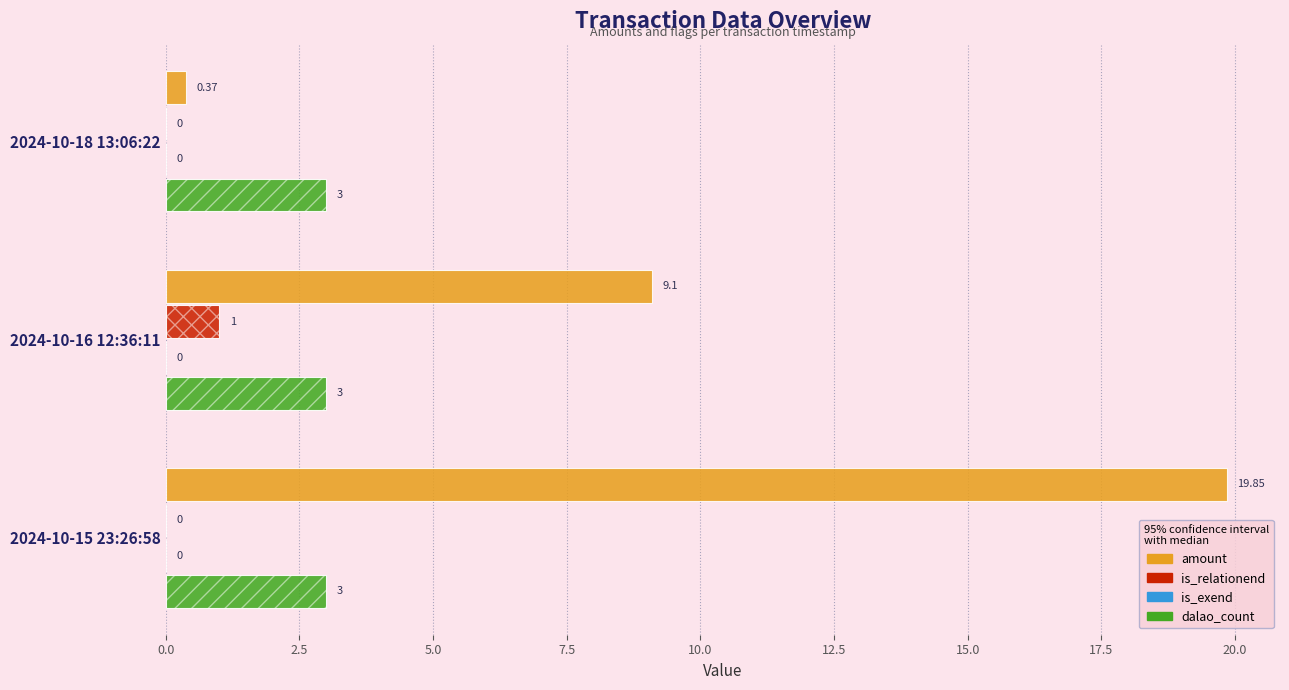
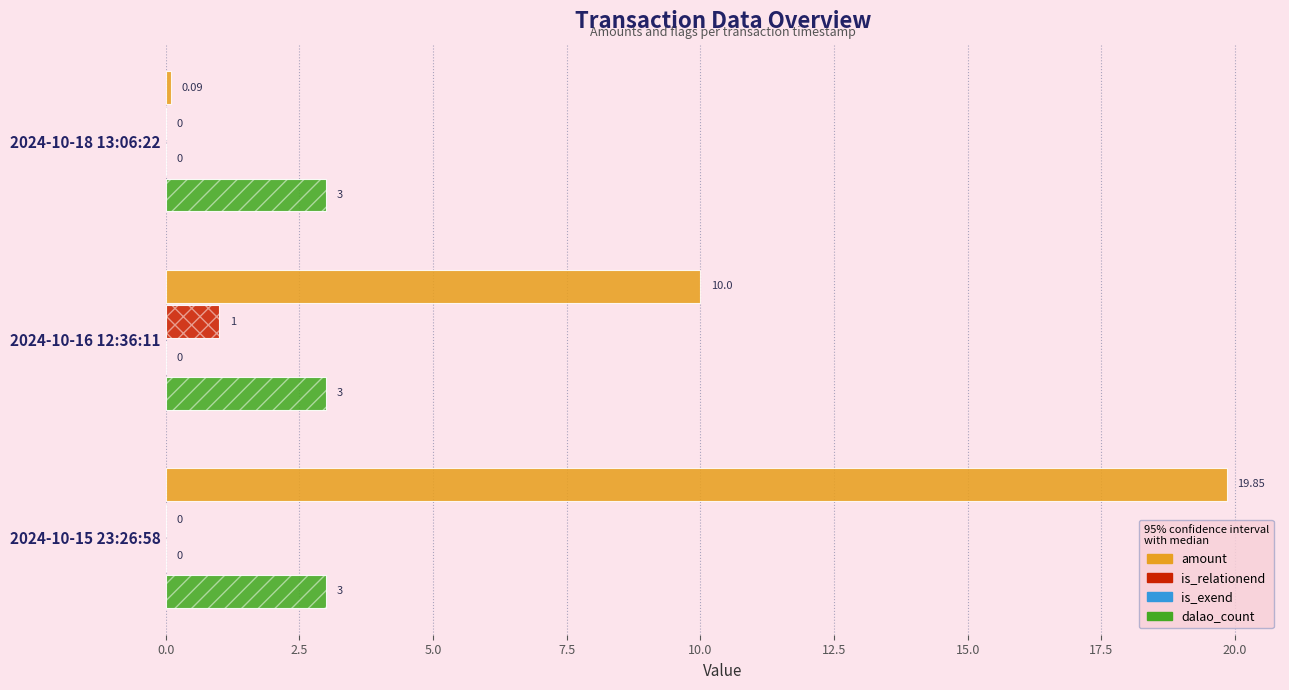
  {
    "amount": {
-     "2024-10-18 13:06:22": 0.37,
-     "2024-10-16 12:36:11": 9.1,
+     "2024-10-18 13:06:22": 0.09,
+     "2024-10-16 12:36:11": 10.0,
      "2024-10-15 23:26:58": 19.85
    },
    "is_relationend": {
      "2024-10-18 13:06:22": 0,
      "2024-10-16 12:36:11": 1,
      "2024-10-15 23:26:58": 0
    },
    "is_exend": {
      "2024-10-18 13:06:22": 0,
      "2024-10-16 12:36:11": 0,
      "2024-10-15 23:26:58": 0
    },
    "dalao_count": {
      "2024-10-18 13:06:22": 3,
      "2024-10-16 12:36:11": 3,
      "2024-10-15 23:26:58": 3
    }
  }
